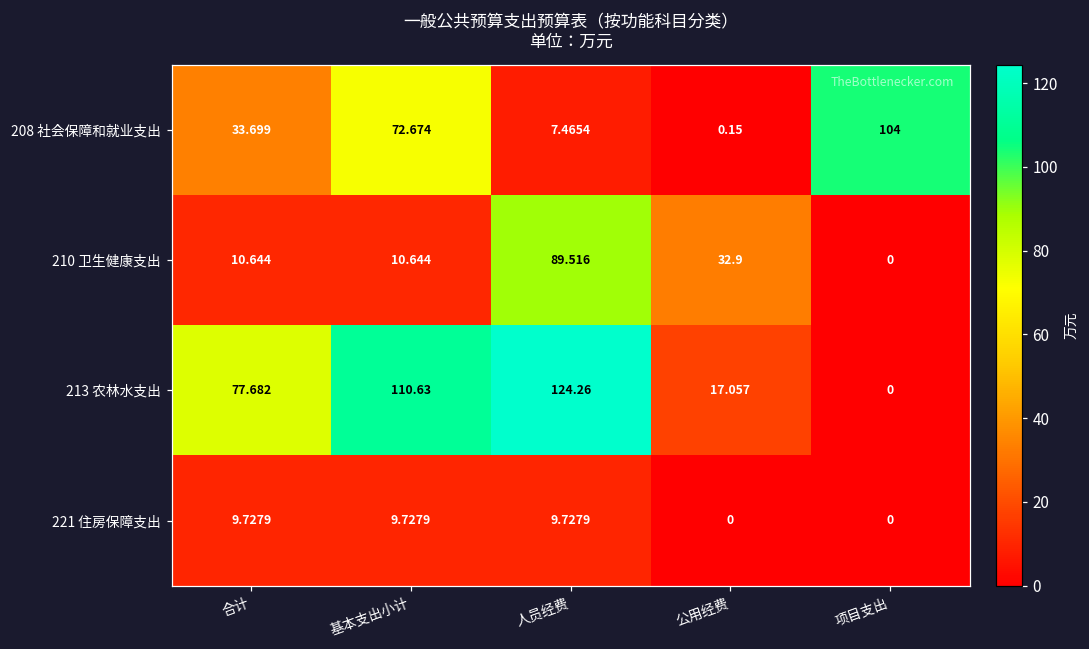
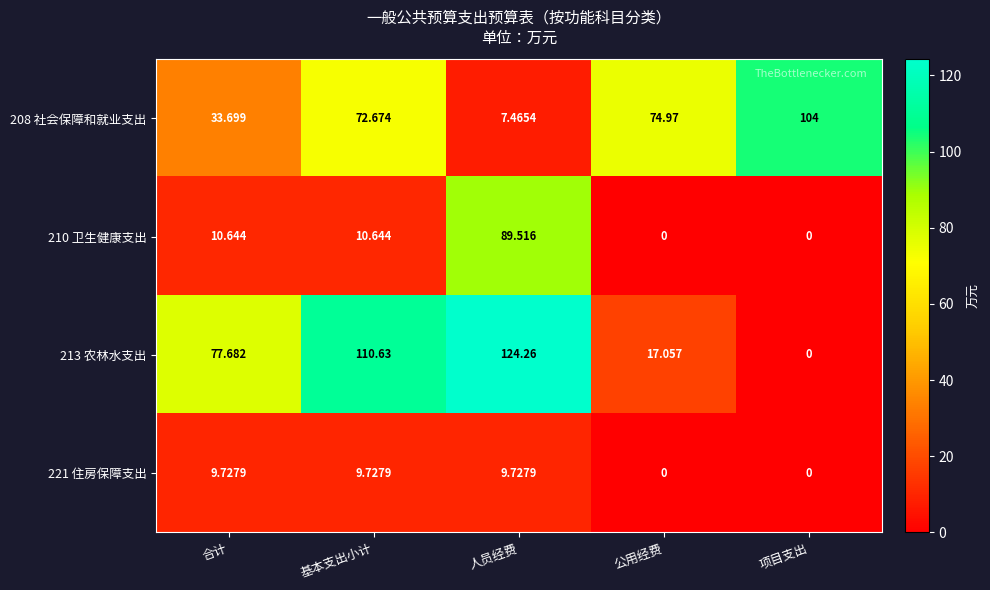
  {
    "208 社会保障和就业支出": {
      "合计": 33.699,
      "基本支出小计": 72.674,
      "人员经费": 7.4654,
-     "公用经费": 0.15
+     "公用经费": 74.97
    },
    "210 卫生健康支出": {
      "合计": 10.644,
      "基本支出小计": 10.644,
      "人员经费": 89.516,
-     "公用经费": 32.9,
+     "公用经费": 0,
      "项目支出": 0
    },
    "213 农林水支出": {
      "合计": 77.682,
      "基本支出小计": 110.63,
      "人员经费": 124.26,
      "公用经费": 17.057,
      "项目支出": 0
    },
    "221 住房保障支出": {
      "合计": 9.7279,
      "基本支出小计": 9.7279,
      "人员经费": 9.7279,
      "公用经费": 0,
      "项目支出": 0
    }
  }
